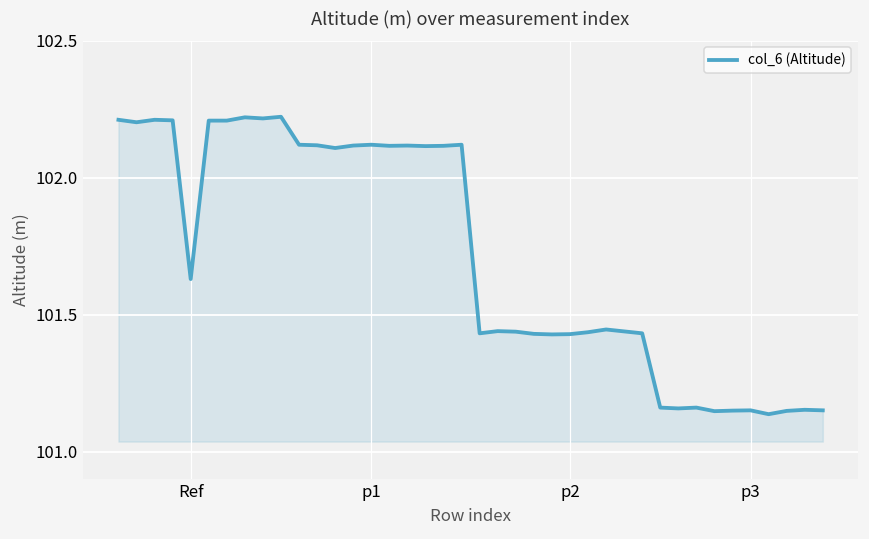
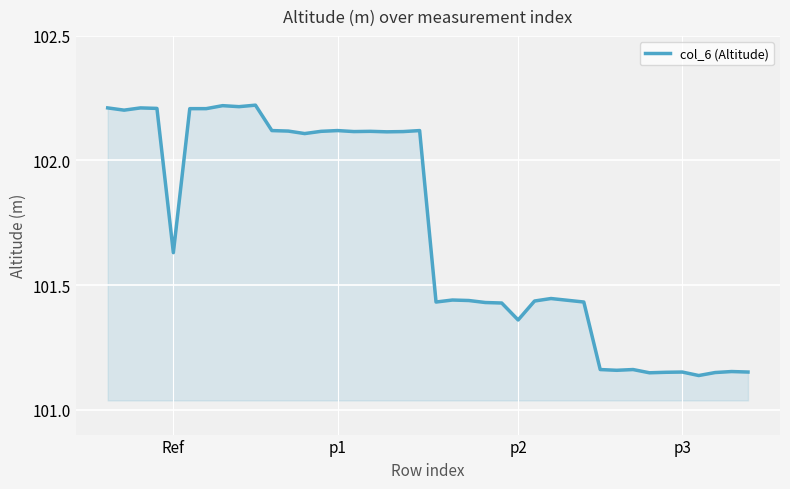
  {
    "Ref": 101.63,
    "p1": 102.12,
-   "p2": 101.43,
+   "p2": 101.36,
    "p3": 101.15
  }
